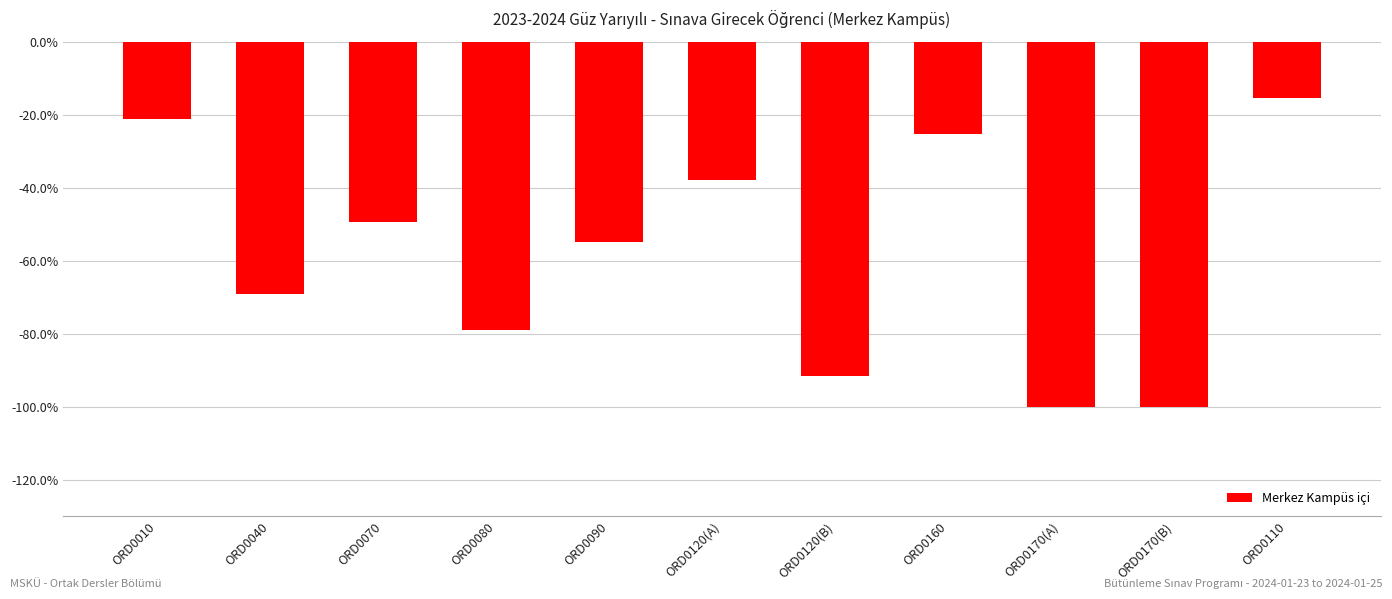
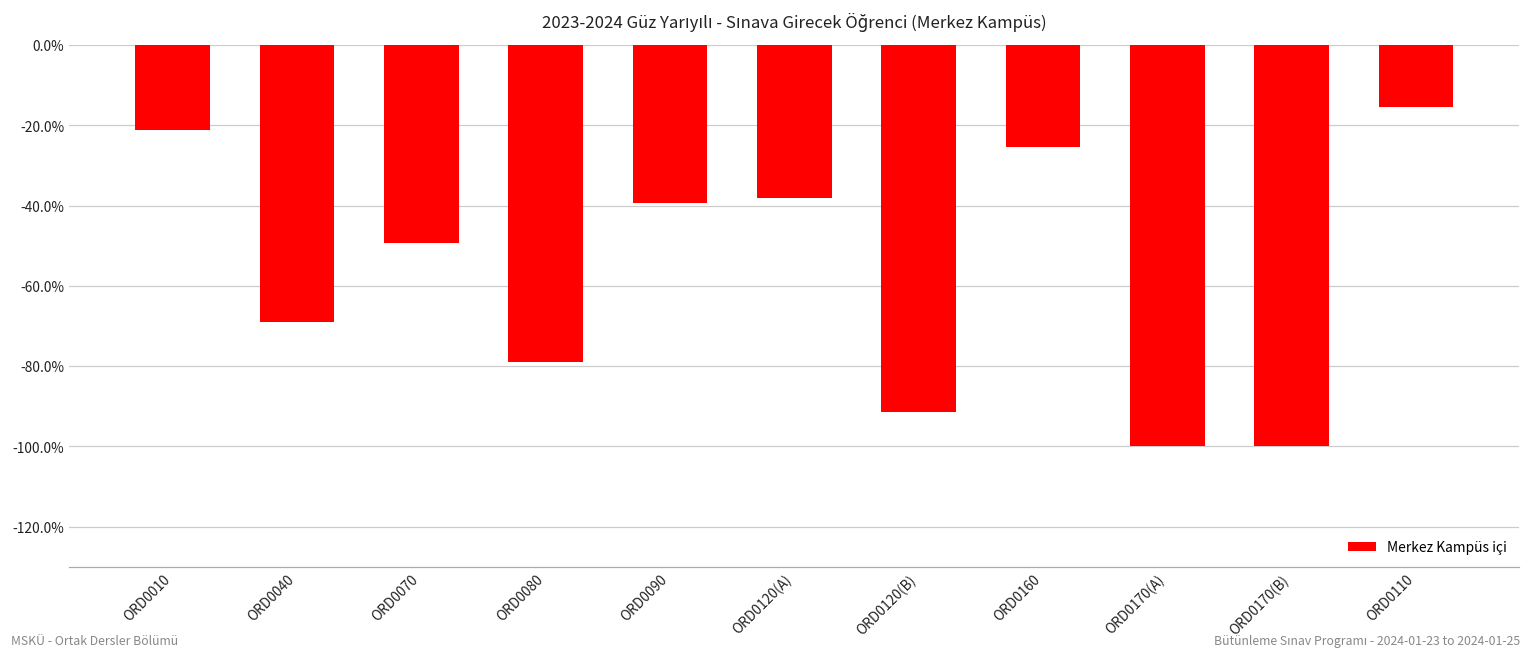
  {
    "ORD0010": "-21%",
    "ORD0040": "-69%",
    "ORD0070": "-49%",
    "ORD0080": "-79%",
-   "ORD0090": "-55%",
+   "ORD0090": "-39%",
    "ORD0120(A)": "-38%",
    "ORD0120(B)": "-92%",
    "ORD0160": "-25%",
    "ORD0170(A)": "-100%",
    "ORD0170(B)": "-100%",
    "ORD0110": "-15%"
  }
